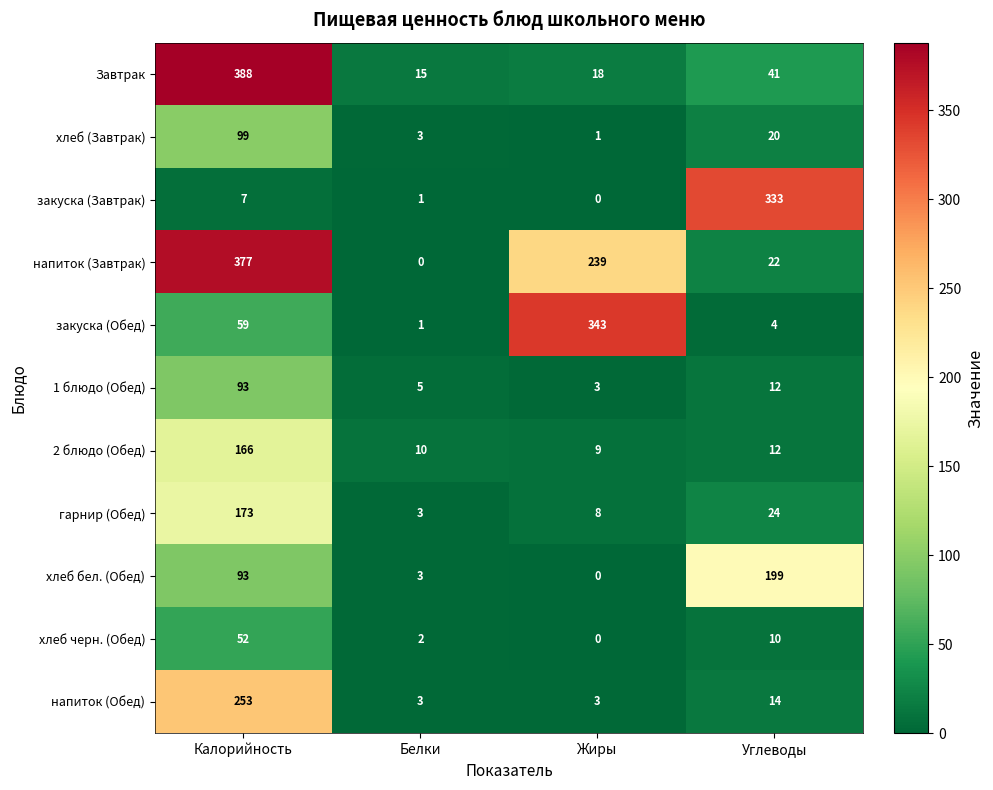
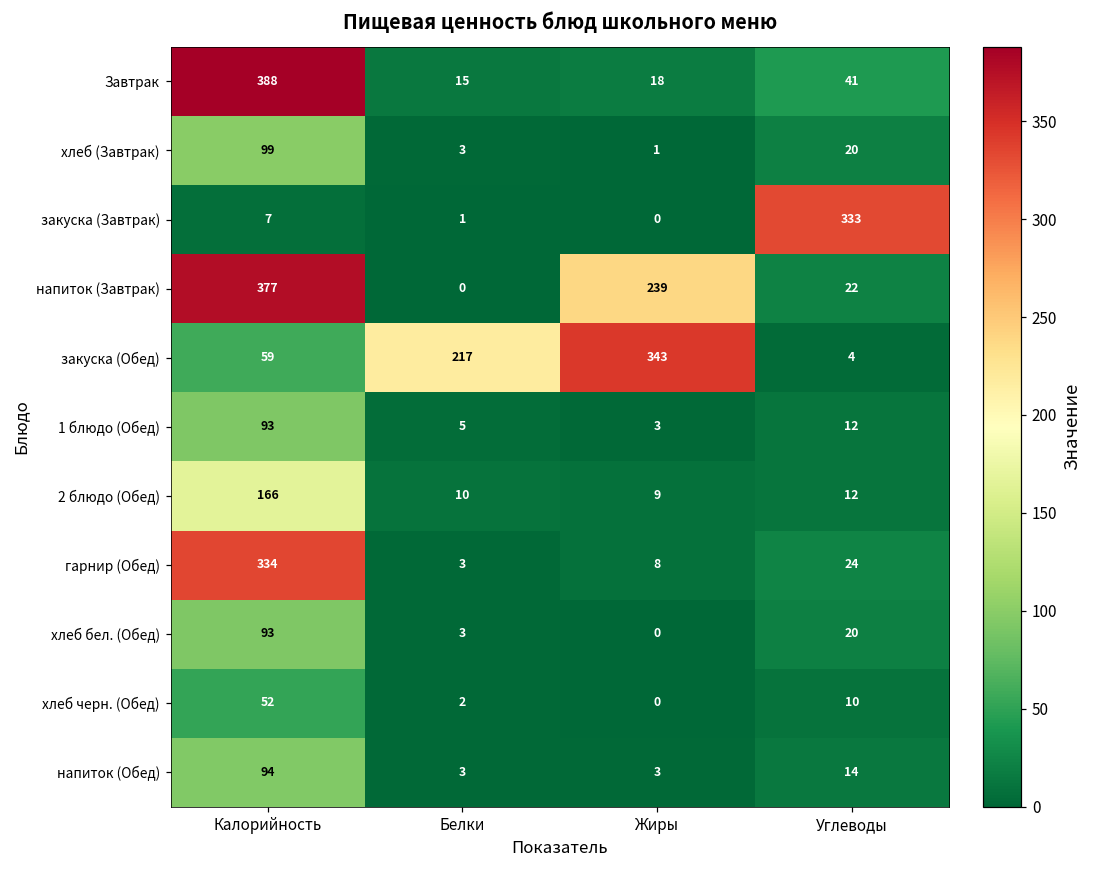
  {
    "Завтрак": {
      "Калорийность": 388,
      "Белки": 15,
      "Жиры": 18,
      "Углеводы": 41
    },
    "хлеб (Завтрак)": {
      "Калорийность": 99,
      "Белки": 3,
      "Жиры": 1,
      "Углеводы": 20
    },
    "закуска (Завтрак)": {
      "Калорийность": 7,
      "Белки": 1,
      "Жиры": 0,
      "Углеводы": 333
    },
    "напиток (Завтрак)": {
      "Калорийность": 377,
      "Белки": 0,
      "Жиры": 239,
      "Углеводы": 22
    },
    "закуска (Обед)": {
      "Калорийность": 59,
-     "Белки": 1,
+     "Белки": 217,
      "Жиры": 343,
      "Углеводы": 4
    },
    "1 блюдо (Обед)": {
      "Калорийность": 93,
      "Белки": 5,
      "Жиры": 3,
      "Углеводы": 12
    },
    "2 блюдо (Обед)": {
      "Калорийность": 166,
      "Белки": 10,
      "Жиры": 9,
      "Углеводы": 12
    },
    "гарнир (Обед)": {
-     "Калорийность": 173,
+     "Калорийность": 334,
      "Белки": 3,
      "Жиры": 8,
      "Углеводы": 24
    },
    "хлеб бел. (Обед)": {
      "Калорийность": 93,
      "Белки": 3,
      "Жиры": 0,
-     "Углеводы": 199
+     "Углеводы": 20
    },
    "хлеб черн. (Обед)": {
      "Калорийность": 52,
      "Белки": 2,
      "Жиры": 0,
      "Углеводы": 10
    },
    "напиток (Обед)": {
-     "Калорийность": 253,
+     "Калорийность": 94,
      "Белки": 3,
      "Жиры": 3,
      "Углеводы": 14
    }
  }
